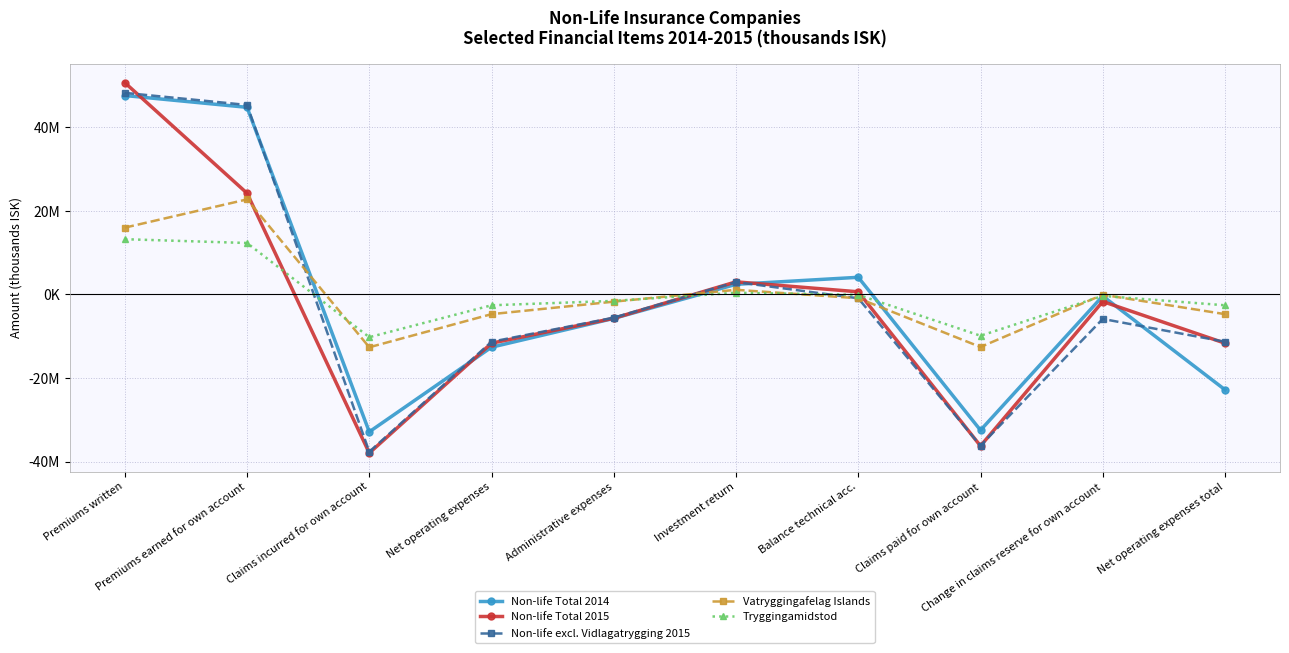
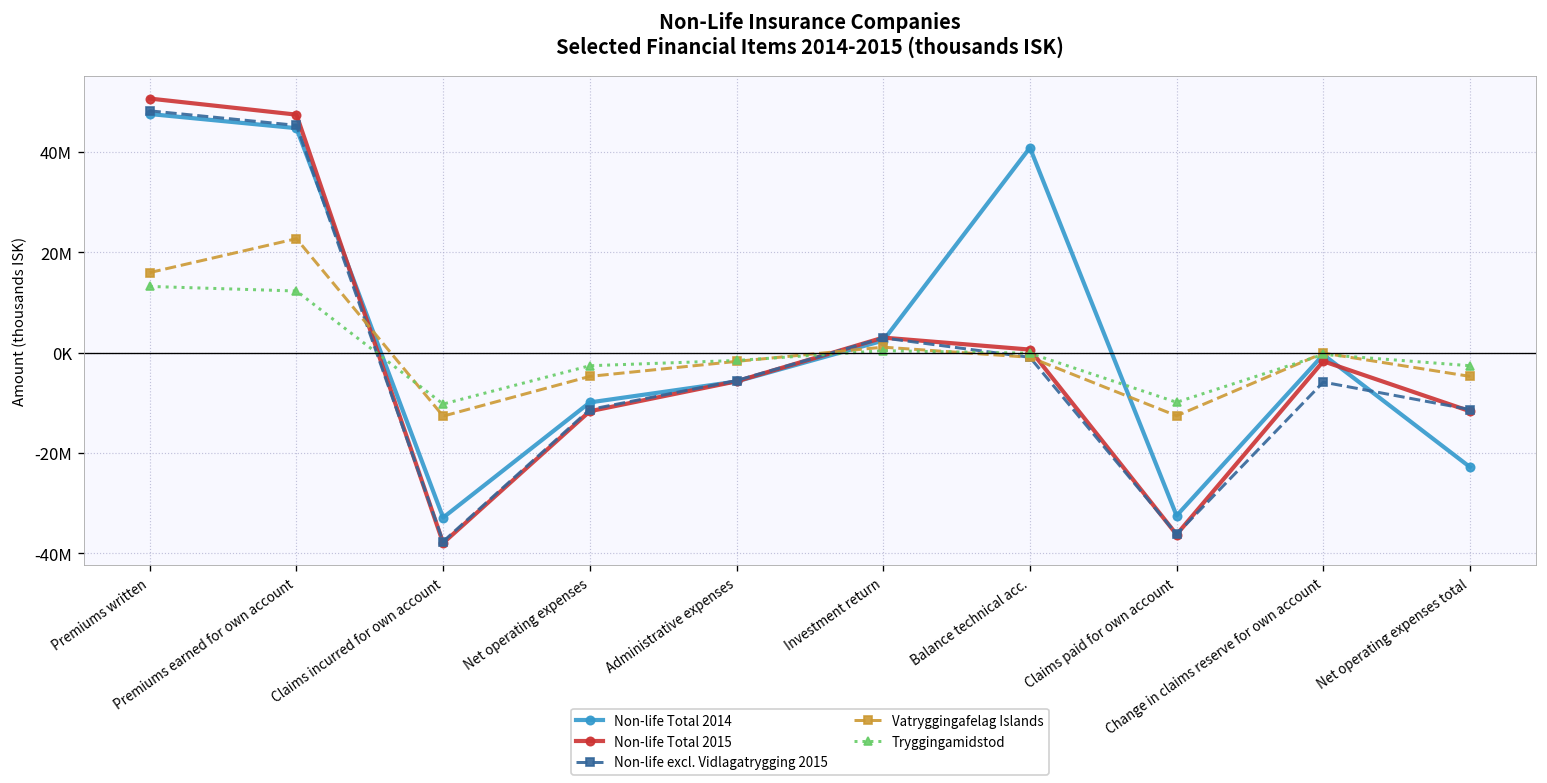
  {
    "Non-life Total 2014": {
      "Premiums written": 48000000,
      "Claims incurred for own account": -33000000,
-     "Net operating expenses": -13000000,
-     "Balance technical acc.": 4000000,
+     "Net operating expenses": -10000000,
+     "Balance technical acc.": 41000000,
      "Claims paid for own account": -32000000,
      "Net operating expenses total": -23000000
    },
    "Non-life Total 2015": {
      "Premiums written": 51000000,
-     "Premiums earned for own account": 24000000,
+     "Premiums earned for own account": 47000000,
      "Balance technical acc.": 1000000,
      "Change in claims reserve for own account": -2000000
    },
    "Non-life excl. Vidlagatrygging 2015": {
      "Premiums written": 48000000,
      "Change in claims reserve for own account": -6000000
    },
    "Vatryggingafelag Islands": {
      "Premiums written": 16000000,
      "Premiums earned for own account": 23000000,
      "Claims incurred for own account": -13000000,
      "Net operating expenses": -5000000,
      "Investment return": 1000000,
      "Claims paid for own account": -13000000,
      "Net operating expenses total": -5000000
    },
    "Tryggingamidstod": {
      "Premiums written": 13000000,
      "Premiums earned for own account": 12000000,
      "Claims incurred for own account": -10000000,
      "Net operating expenses": -3000000,
      "Investment return": 0,
      "Balance technical acc.": 0,
      "Claims paid for own account": -10000000,
      "Net operating expenses total": -3000000
    }
  }
